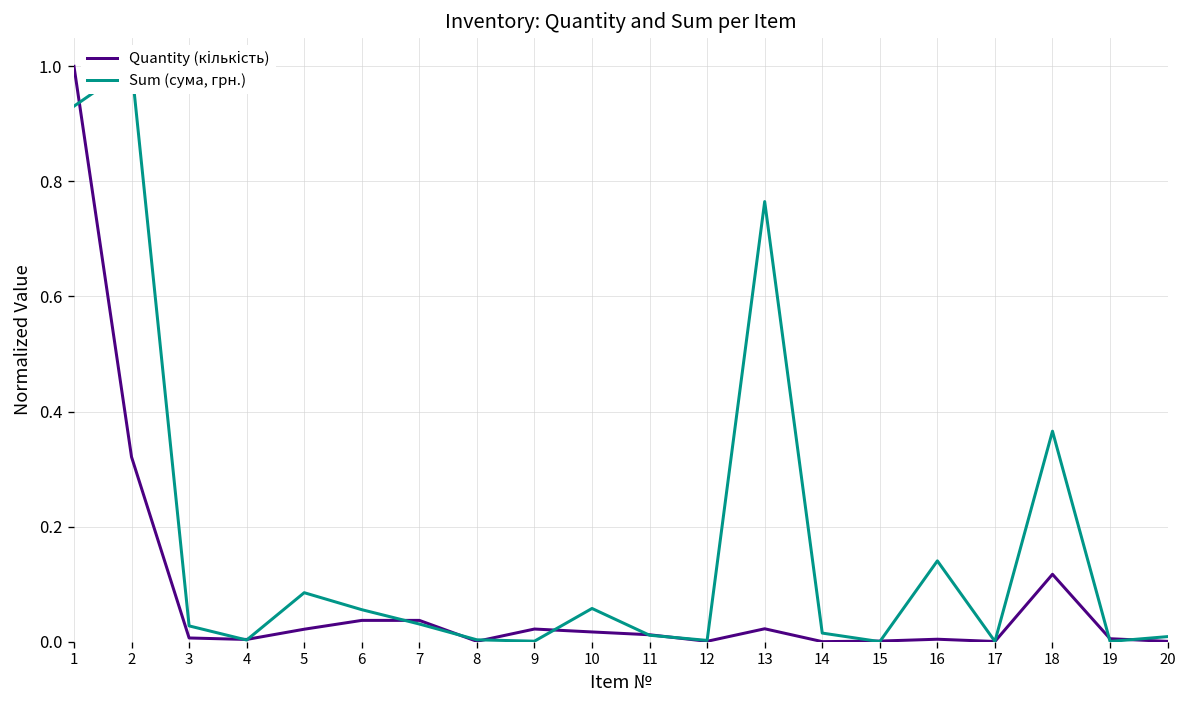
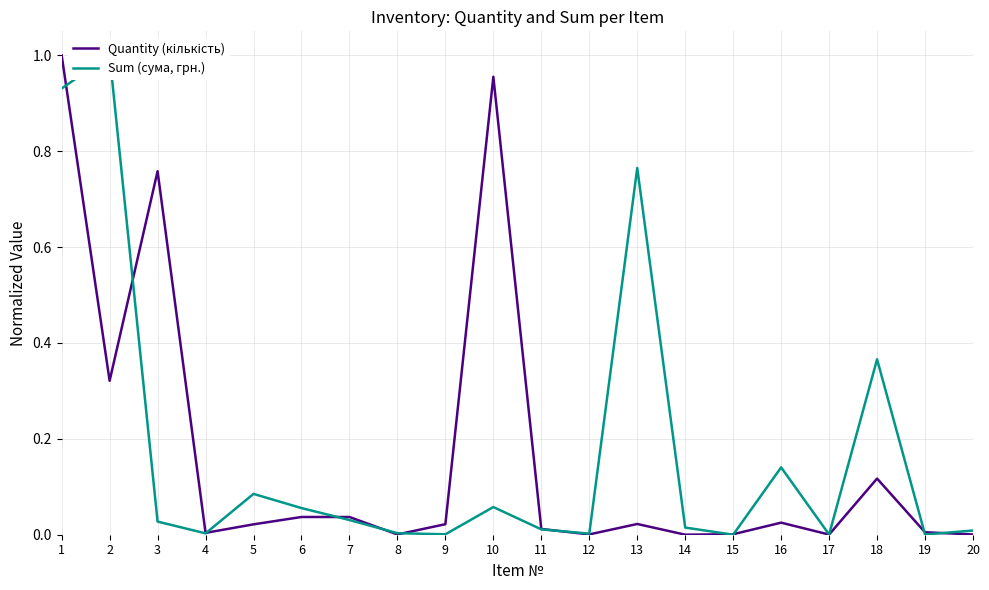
  {
    "Quantity (кількість)": {
      "1": 1.00,
      "2": 0.32,
-     "3": 0.01,
+     "3": 0.76,
      "5": 0.02,
      "6": 0.04,
      "7": 0.04,
      "9": 0.02,
-     "10": 0.02,
+     "10": 0.96,
      "13": 0.02,
      "14": 0.00,
-     "16": 0.00,
+     "16": 0.03,
      "18": 0.12,
      "20": 0.00
    },
    "Sum (сума, грн.)": {
      "1": 0.93,
      "3": 0.03,
      "5": 0.09,
      "6": 0.06,
      "7": 0.03,
      "9": 0.00,
      "10": 0.06,
      "13": 0.76,
      "14": 0.01,
      "16": 0.14,
      "18": 0.37,
      "20": 0.01
    }
  }
